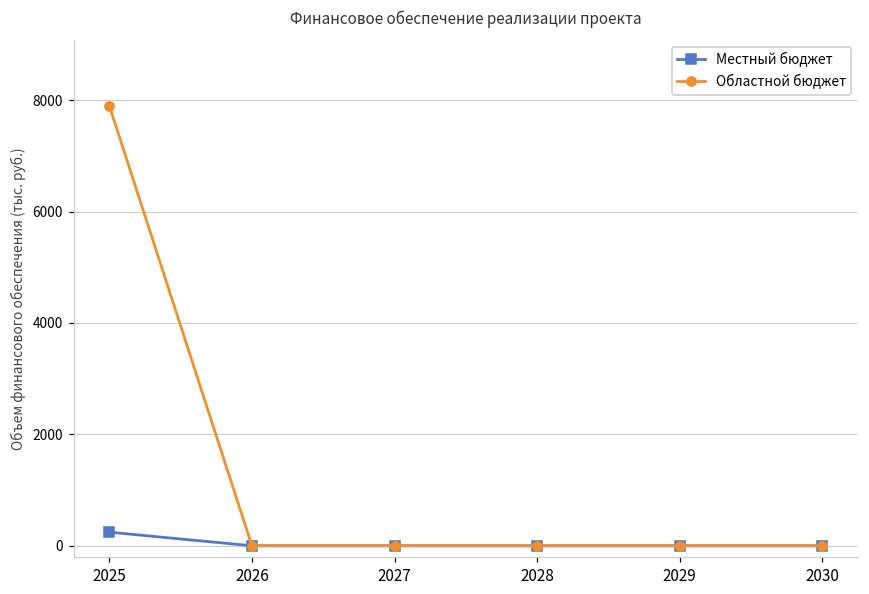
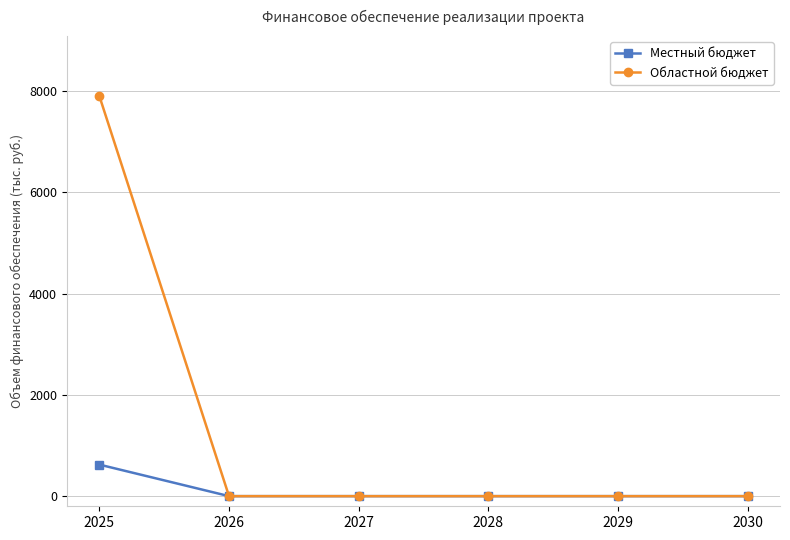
  {
    "Местный бюджет": {
-     "2025": 200
+     "2025": 600
    },
    "Областной бюджет": {
      "2025": 7900
    }
  }
